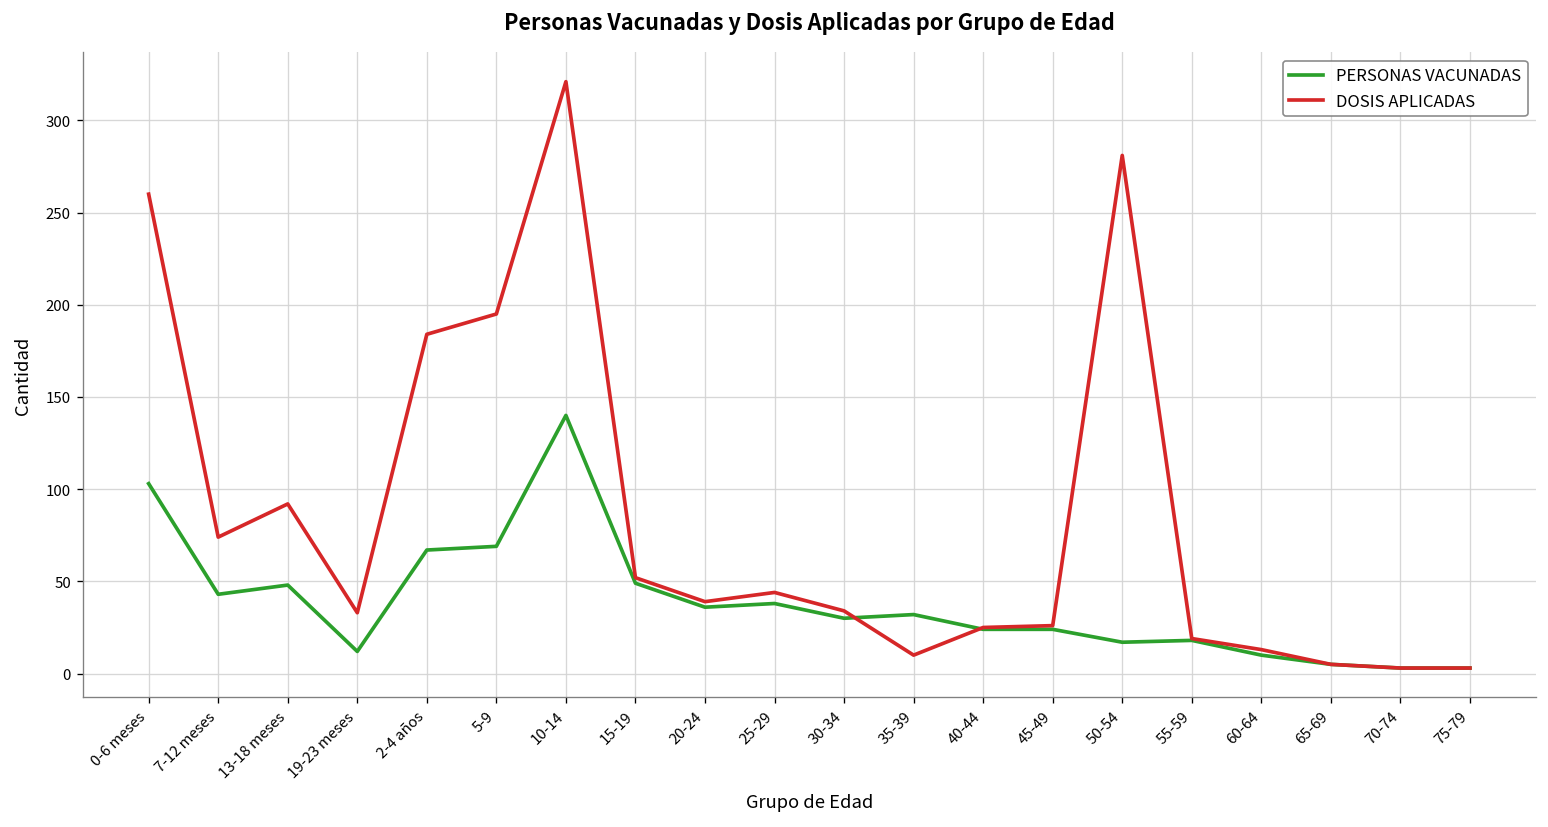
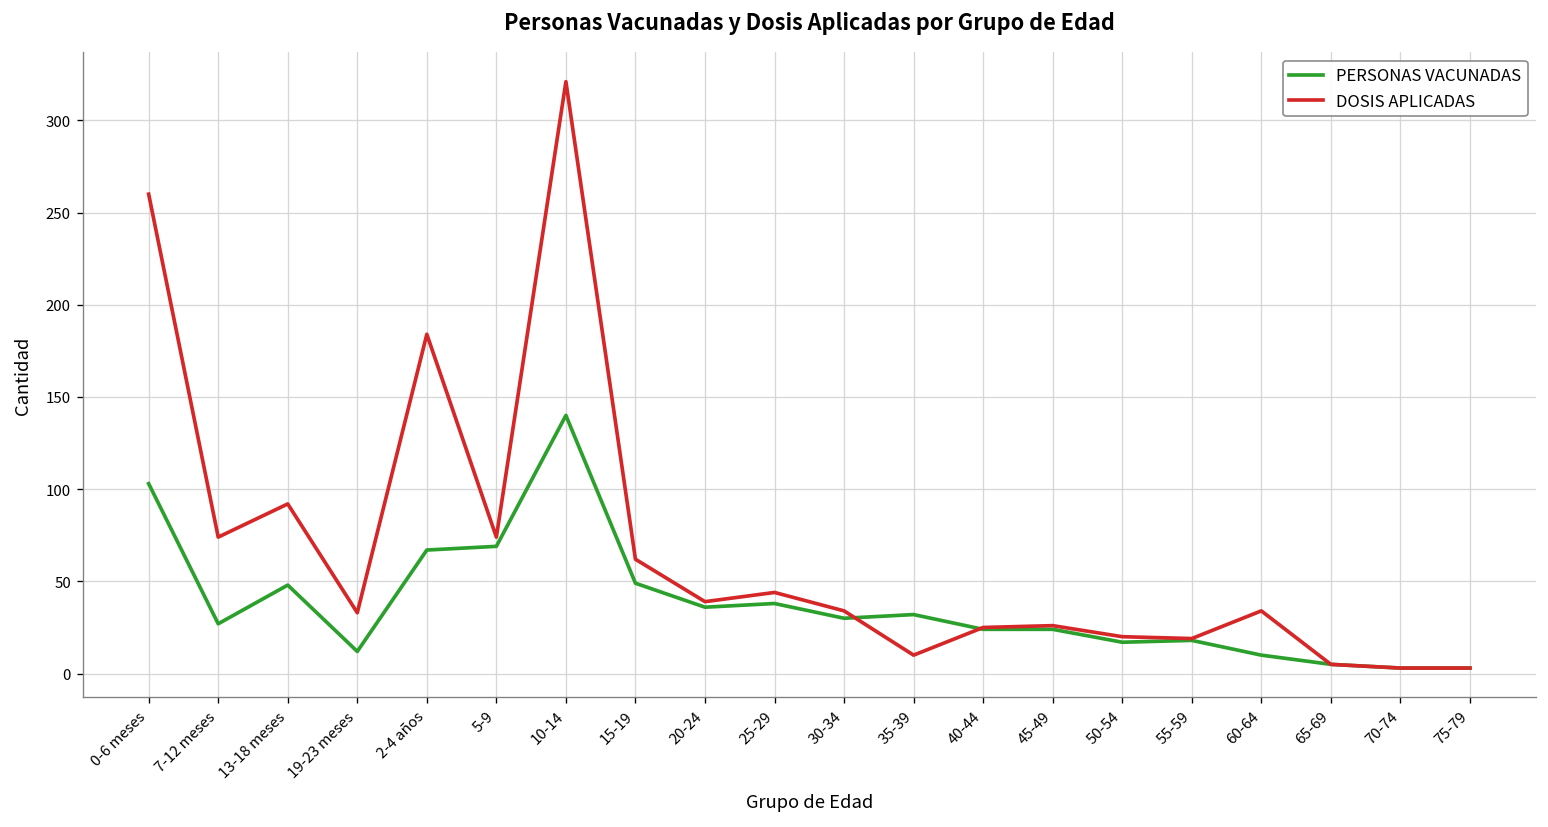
  {
    "PERSONAS VACUNADAS": {
      "0-6 meses": 103,
-     "7-12 meses": 43,
+     "7-12 meses": 27,
      "13-18 meses": 48,
      "19-23 meses": 12,
      "2-4 años": 67,
      "5-9": 69,
      "10-14": 140,
      "15-19": 49,
      "20-24": 36,
      "25-29": 38,
      "30-34": 30,
      "35-39": 32,
      "45-49": 24,
      "50-54": 17,
      "60-64": 10
    },
    "DOSIS APLICADAS": {
      "0-6 meses": 260,
      "7-12 meses": 74,
      "13-18 meses": 92,
      "19-23 meses": 33,
      "2-4 años": 184,
-     "5-9": 195,
+     "5-9": 74,
      "10-14": 321,
-     "15-19": 52,
+     "15-19": 62,
      "20-24": 39,
      "25-29": 44,
      "30-34": 34,
      "35-39": 10,
      "45-49": 26,
-     "50-54": 281,
-     "60-64": 13
+     "50-54": 20,
+     "60-64": 34
    }
  }
